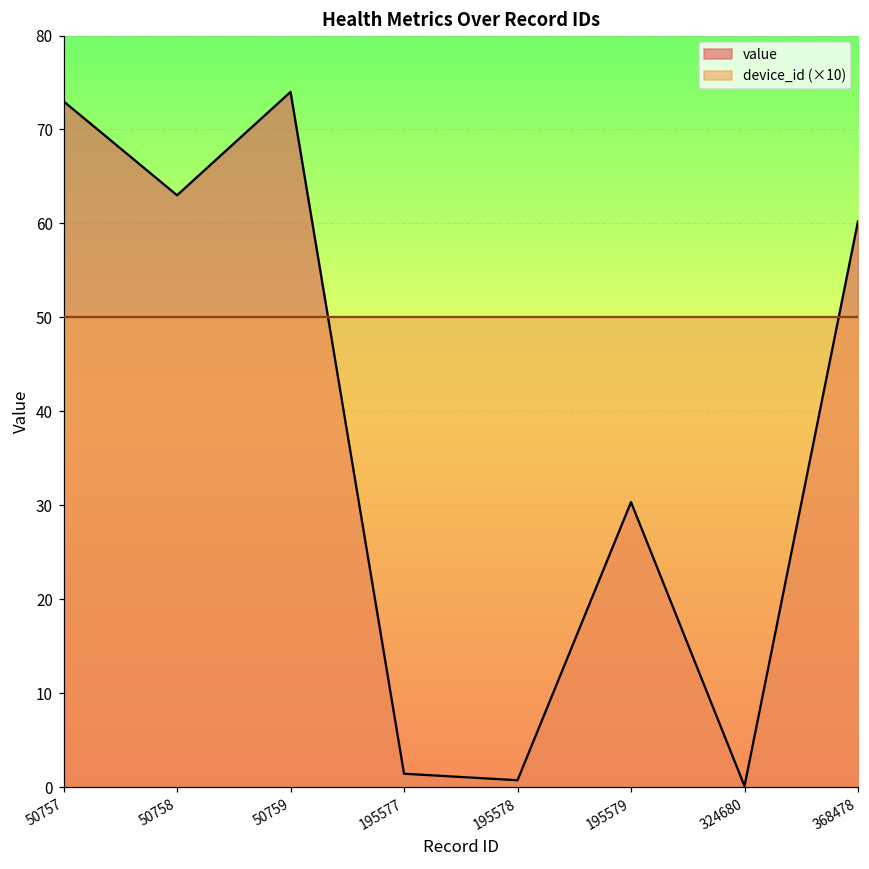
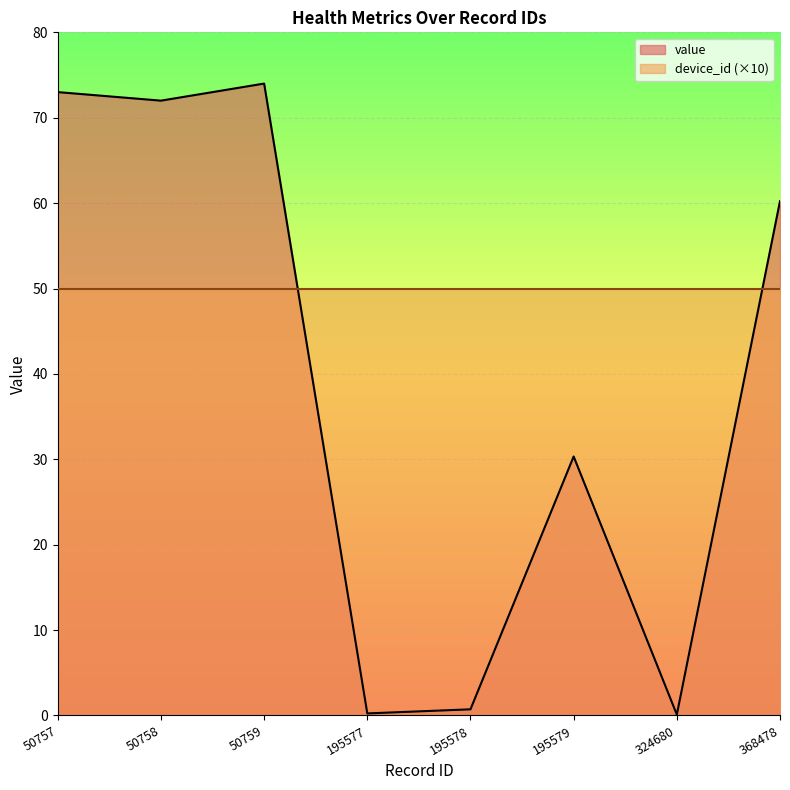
  {
    "value": {
      "50757": 73,
-     "50758": 63,
+     "50758": 72,
      "50759": 74,
-     "195577": 1,
+     "195577": 0,
      "195578": 1,
      "195579": 30,
      "324680": 0,
      "368478": 60
    },
    "device_id (×10)": {
      "50757": 50,
      "50758": 50,
      "50759": 50,
      "195577": 50,
      "195578": 50,
      "195579": 50,
      "324680": 50,
      "368478": 50
    }
  }
